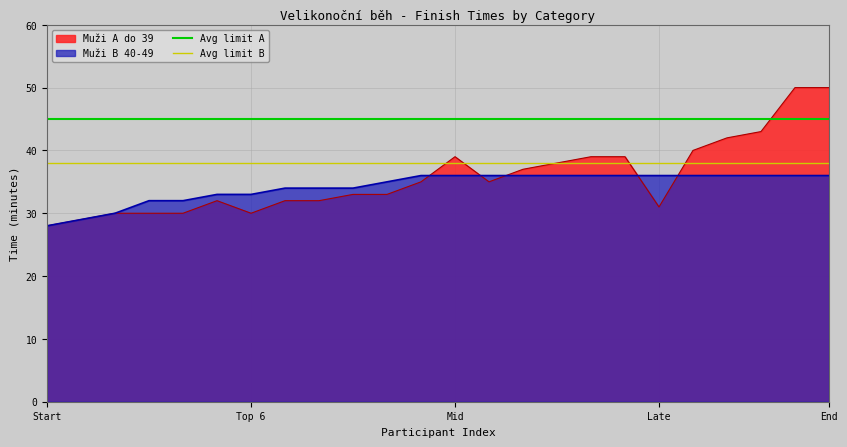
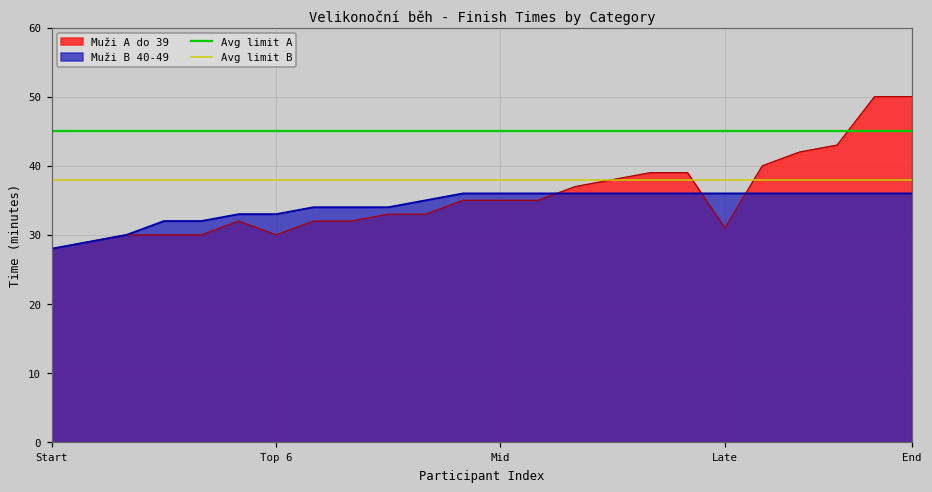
  {
    "Muži A do 39": {
      "Top 6": 30,
-     "Mid": 39,
+     "Mid": 35,
      "Late": 31,
      "End": 50
    },
    "Muži B 40-49": {
      "Top 6": 33,
      "Mid": 36,
      "Late": 36,
      "End": 36
    }
  }
